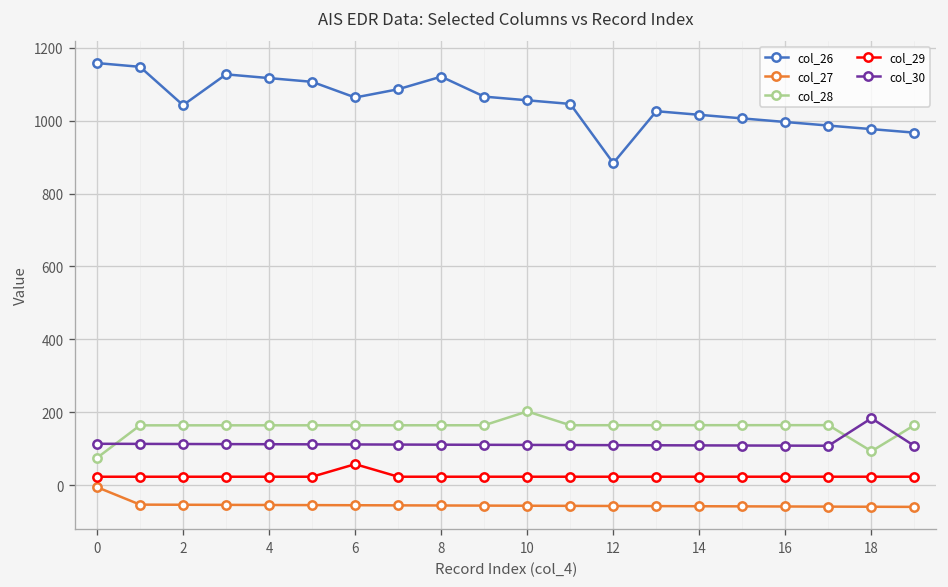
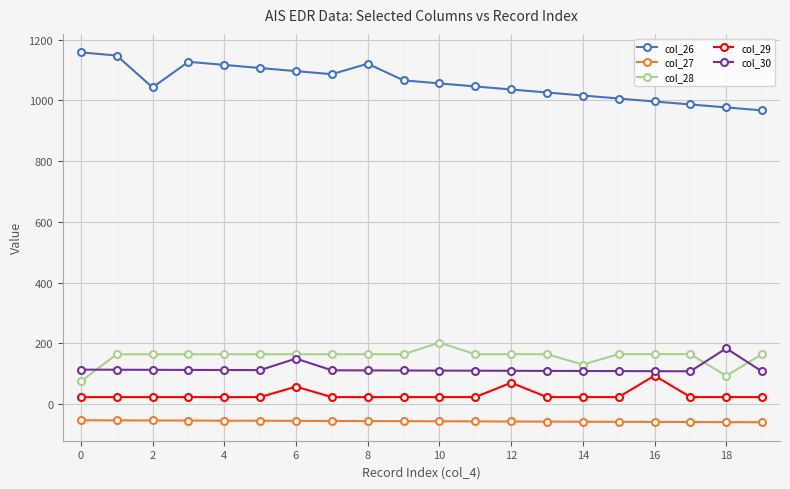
  {
    "col_26": {
      "0": 1160,
      "2": 1040,
      "4": 1120,
-     "6": 1060,
+     "6": 1100,
      "8": 1120,
      "10": 1060,
-     "12": 880,
+     "12": 1040,
      "14": 1020,
      "16": 1000,
      "18": 980
    },
    "col_27": {
-     "0": -10,
+     "0": -50,
      "2": -50,
      "4": -50,
      "6": -60,
      "8": -60,
      "10": -60,
      "12": -60,
      "14": -60,
      "16": -60,
      "18": -60
    },
    "col_28": {
      "0": 70,
      "2": 160,
      "4": 160,
      "6": 160,
      "8": 160,
      "10": 200,
      "12": 160,
-     "14": 160,
+     "14": 130,
      "16": 160,
      "18": 90
    },
    "col_29": {
      "0": 20,
      "2": 20,
      "4": 20,
      "6": 60,
      "8": 20,
      "10": 20,
-     "12": 20,
+     "12": 70,
      "14": 20,
-     "16": 20,
+     "16": 90,
      "18": 20
    },
    "col_30": {
      "0": 110,
      "2": 110,
      "4": 110,
-     "6": 110,
+     "6": 150,
      "8": 110,
      "10": 110,
      "12": 110,
      "14": 110,
      "16": 110,
      "18": 180
    }
  }
